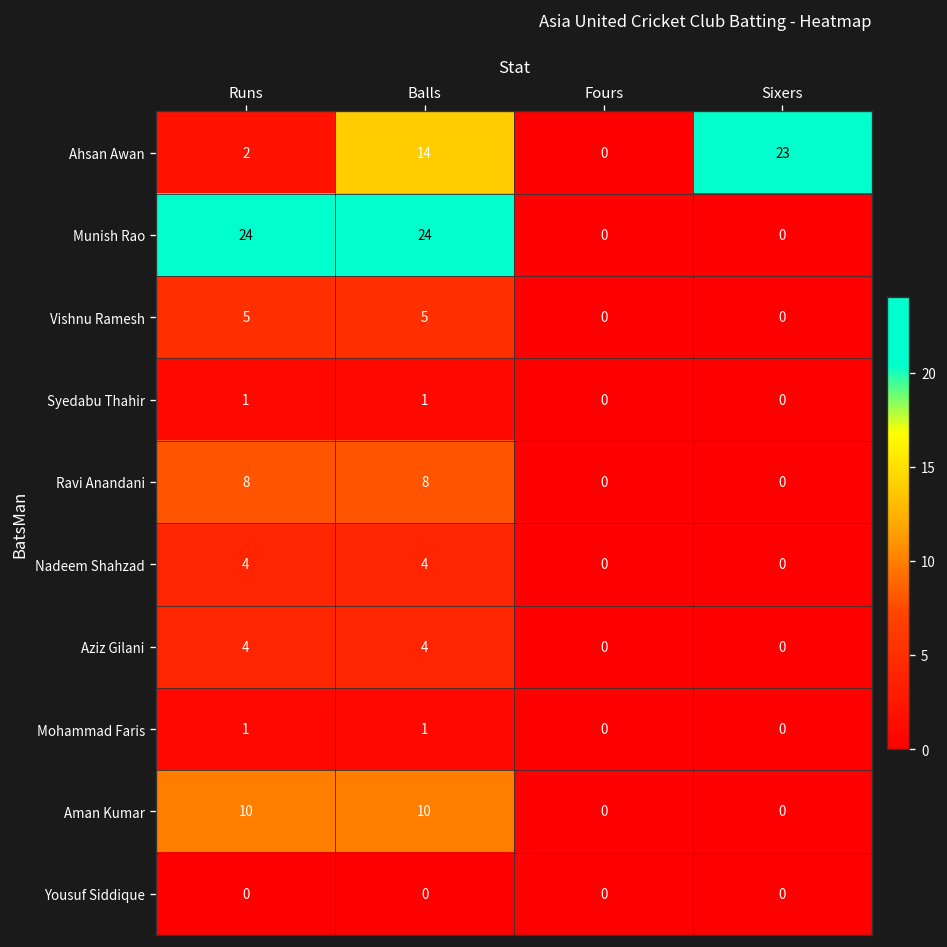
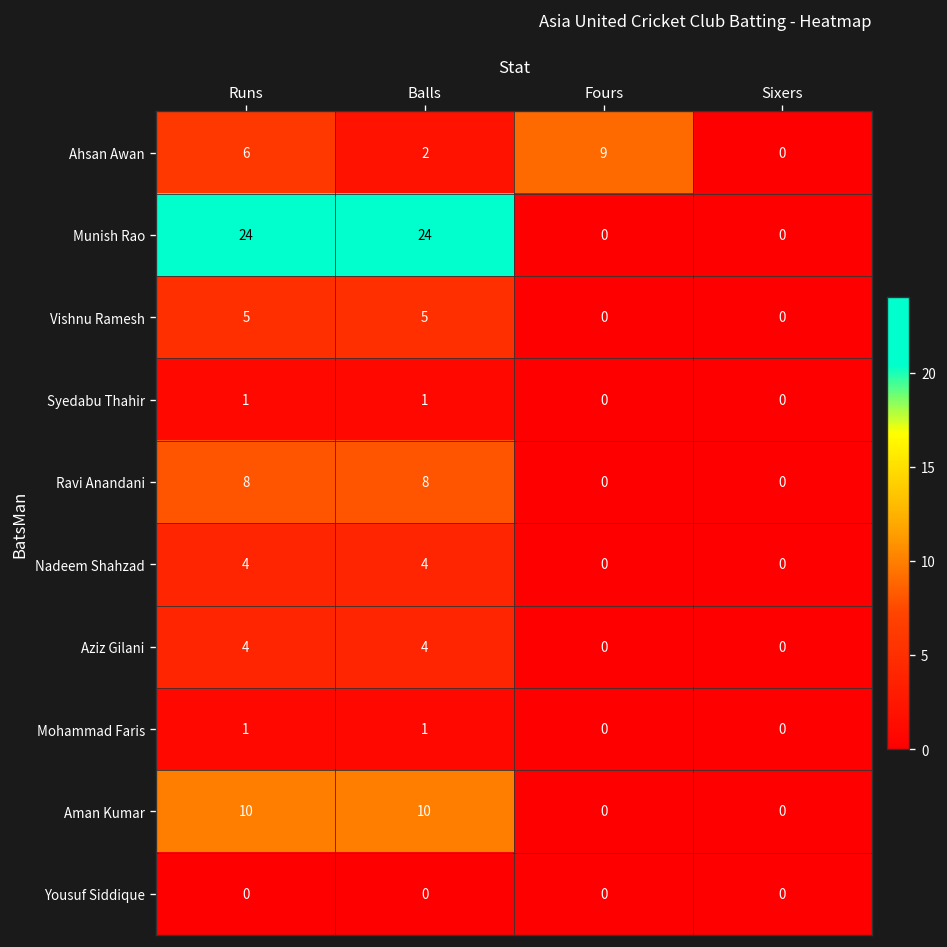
  {
    "Ahsan Awan": {
-     "Runs": 2,
-     "Balls": 14,
-     "Fours": 0,
-     "Sixers": 23
+     "Runs": 6,
+     "Balls": 2,
+     "Fours": 9,
+     "Sixers": 0
    },
    "Munish Rao": {
      "Runs": 24,
      "Balls": 24,
      "Fours": 0,
      "Sixers": 0
    },
    "Vishnu Ramesh": {
      "Runs": 5,
      "Balls": 5,
      "Fours": 0,
      "Sixers": 0
    },
    "Syedabu Thahir": {
      "Runs": 1,
      "Balls": 1,
      "Fours": 0,
      "Sixers": 0
    },
    "Ravi Anandani": {
      "Runs": 8,
      "Balls": 8,
      "Fours": 0,
      "Sixers": 0
    },
    "Nadeem Shahzad": {
      "Runs": 4,
      "Balls": 4,
      "Fours": 0,
      "Sixers": 0
    },
    "Aziz Gilani": {
      "Runs": 4,
      "Balls": 4,
      "Fours": 0,
      "Sixers": 0
    },
    "Mohammad Faris": {
      "Runs": 1,
      "Balls": 1,
      "Fours": 0,
      "Sixers": 0
    },
    "Aman Kumar": {
      "Runs": 10,
      "Balls": 10,
      "Fours": 0,
      "Sixers": 0
    },
    "Yousuf Siddique": {
      "Runs": 0,
      "Balls": 0,
      "Fours": 0,
      "Sixers": 0
    }
  }
